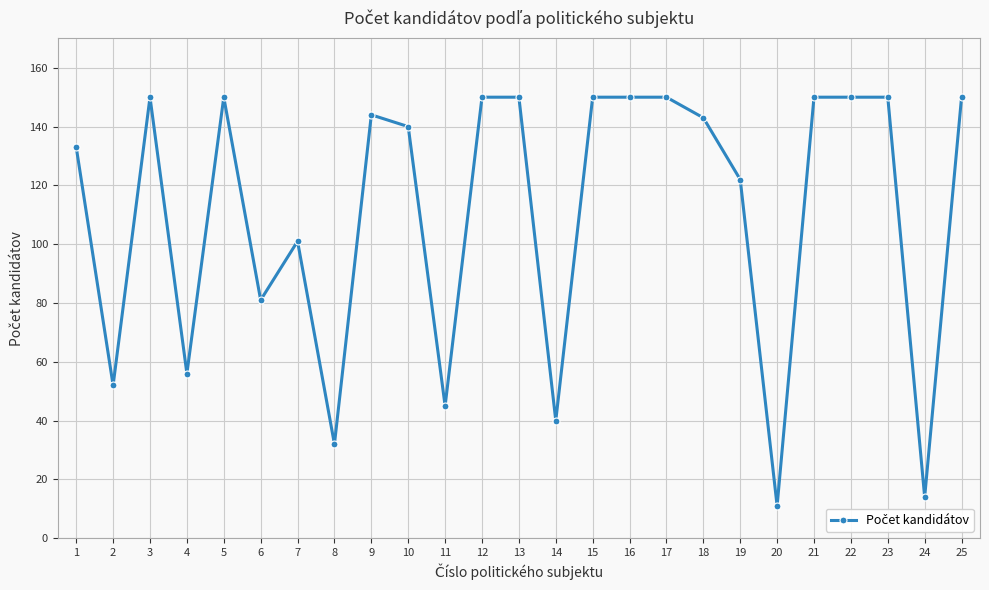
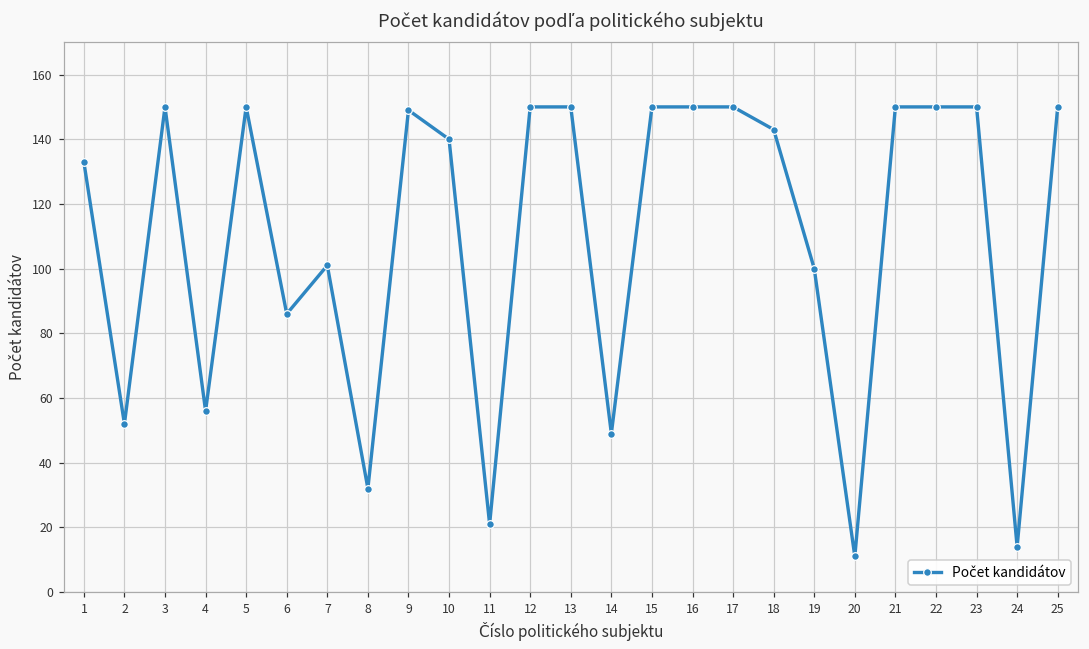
  {
    "1": 133,
    "2": 52,
    "3": 150,
    "4": 56,
    "5": 150,
-   "6": 81,
+   "6": 86,
    "7": 101,
    "8": 32,
-   "9": 144,
+   "9": 149,
    "10": 140,
-   "11": 45,
+   "11": 21,
    "12": 150,
    "13": 150,
-   "14": 40,
+   "14": 49,
    "15": 150,
    "16": 150,
    "17": 150,
    "18": 143,
-   "19": 122,
+   "19": 100,
    "20": 11,
    "21": 150,
    "22": 150,
    "23": 150,
    "24": 14,
    "25": 150
  }
